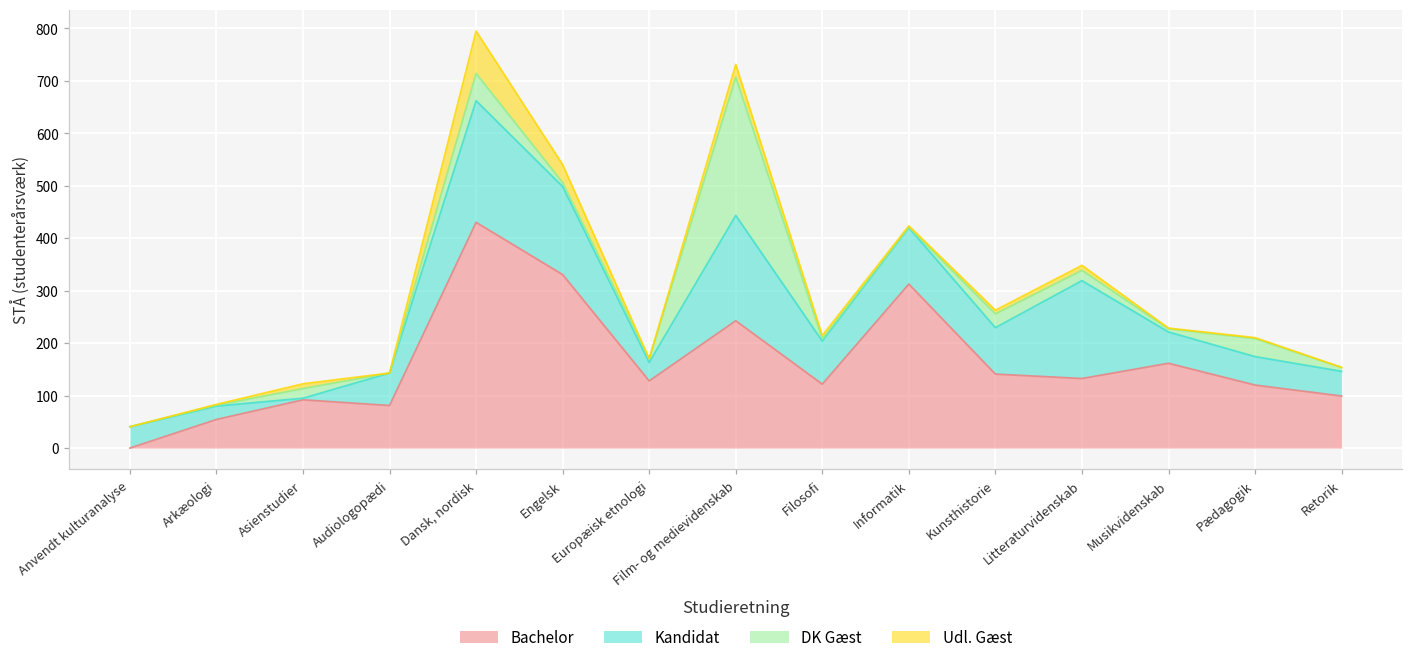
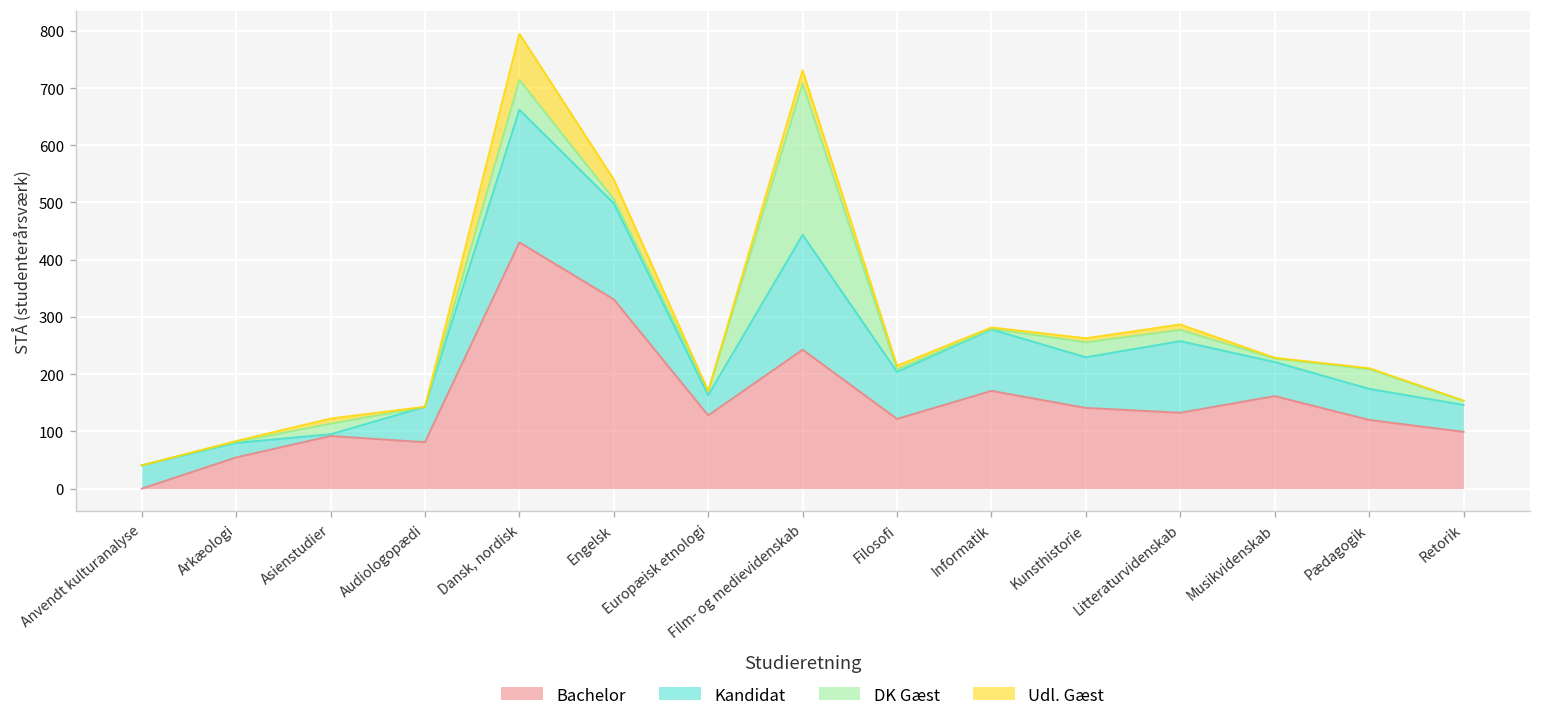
  {
    "Bachelor": {
      "Anvendt kulturanalyse": 0,
      "Arkæologi": 50,
      "Audiologopædi": 80,
      "Dansk, nordisk": 430,
      "Engelsk": 330,
      "Europæisk etnologi": 130,
      "Film- og medievidenskab": 240,
      "Filosofi": 120,
-     "Informatik": 310,
+     "Informatik": 170,
      "Kunsthistorie": 140,
      "Litteraturvidenskab": 130,
      "Musikvidenskab": 160,
      "Pædagogik": 120,
      "Retorik": 100
    },
    "Kandidat": {
      "Dansk, nordisk": 230,
      "Engelsk": 170,
      "Europæisk etnologi": 40,
      "Film- og medievidenskab": 200,
      "Kunsthistorie": 90,
-     "Litteraturvidenskab": 190,
+     "Litteraturvidenskab": 130,
      "Musikvidenskab": 60,
      "Pædagogik": 50,
      "Retorik": 50
    },
    "DK Gæst": {
      "Asienstudier": 20,
      "Dansk, nordisk": 50,
      "Engelsk": 10,
      "Film- og medievidenskab": 260,
      "Kunsthistorie": 30,
      "Litteraturvidenskab": 20
    },
    "Udl. Gæst": {
      "Asienstudier": 10,
      "Dansk, nordisk": 80,
      "Engelsk": 30,
      "Film- og medievidenskab": 20,
      "Filosofi": 10,
      "Kunsthistorie": 10,
      "Litteraturvidenskab": 10
    }
  }
